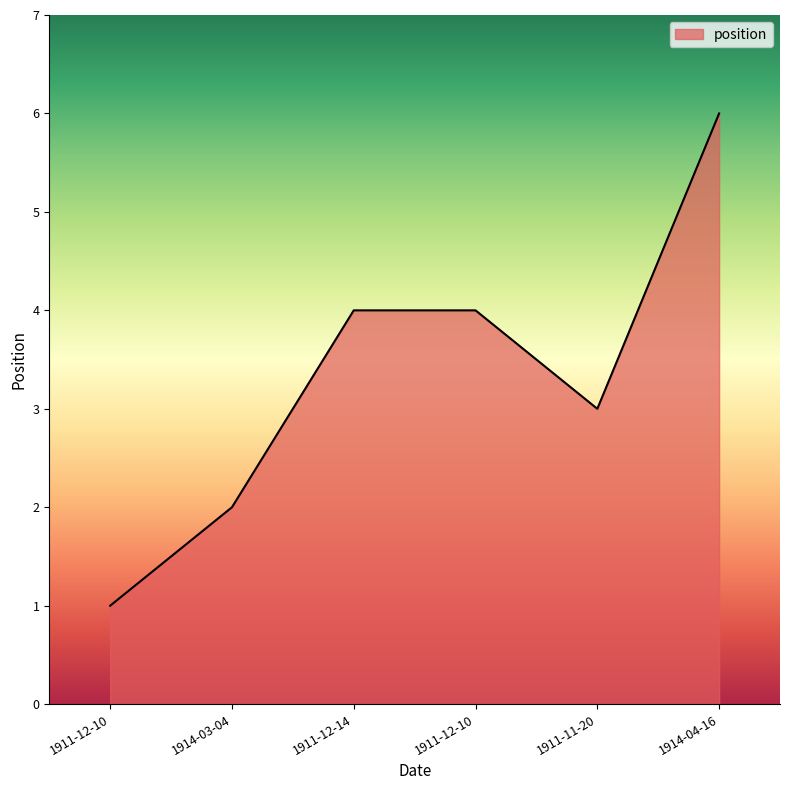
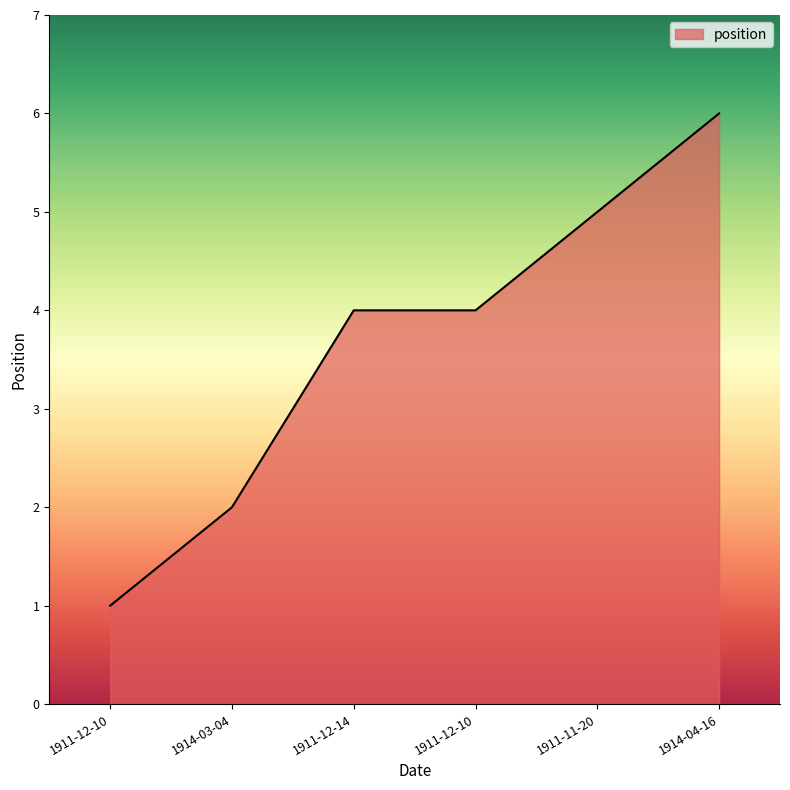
  {
    "1914-03-04": 2,
    "1911-12-14": 4,
-   "1911-11-20": 3,
+   "1911-11-20": 5,
    "1914-04-16": 6
  }
